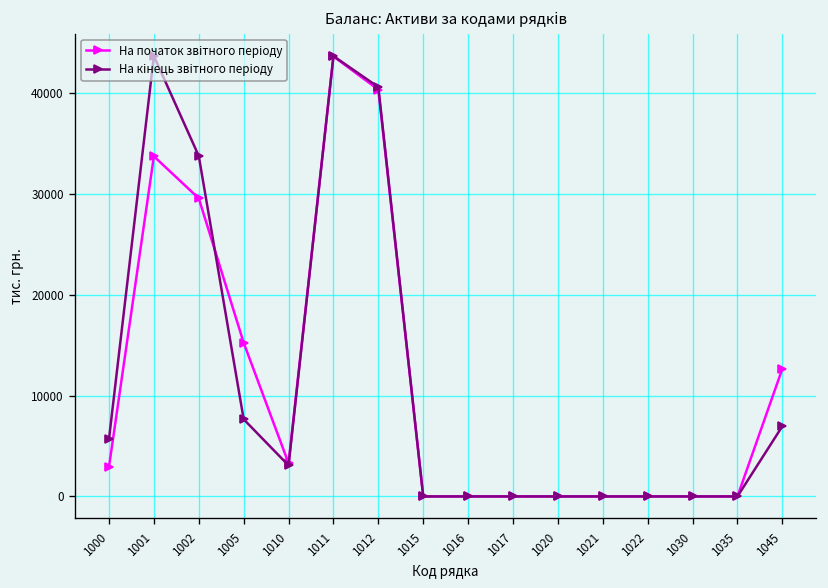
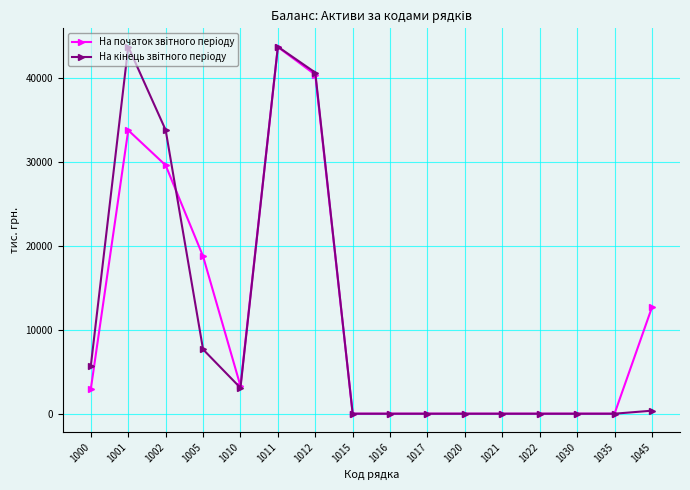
  {
    "На початок звітного періоду": {
      "1000": 3000,
      "1001": 34000,
      "1002": 30000,
-     "1005": 15000,
+     "1005": 19000,
      "1045": 13000
    },
    "На кінець звітного періоду": {
      "1000": 6000,
      "1002": 34000,
      "1005": 8000,
-     "1045": 7000
+     "1045": 0
    }
  }
